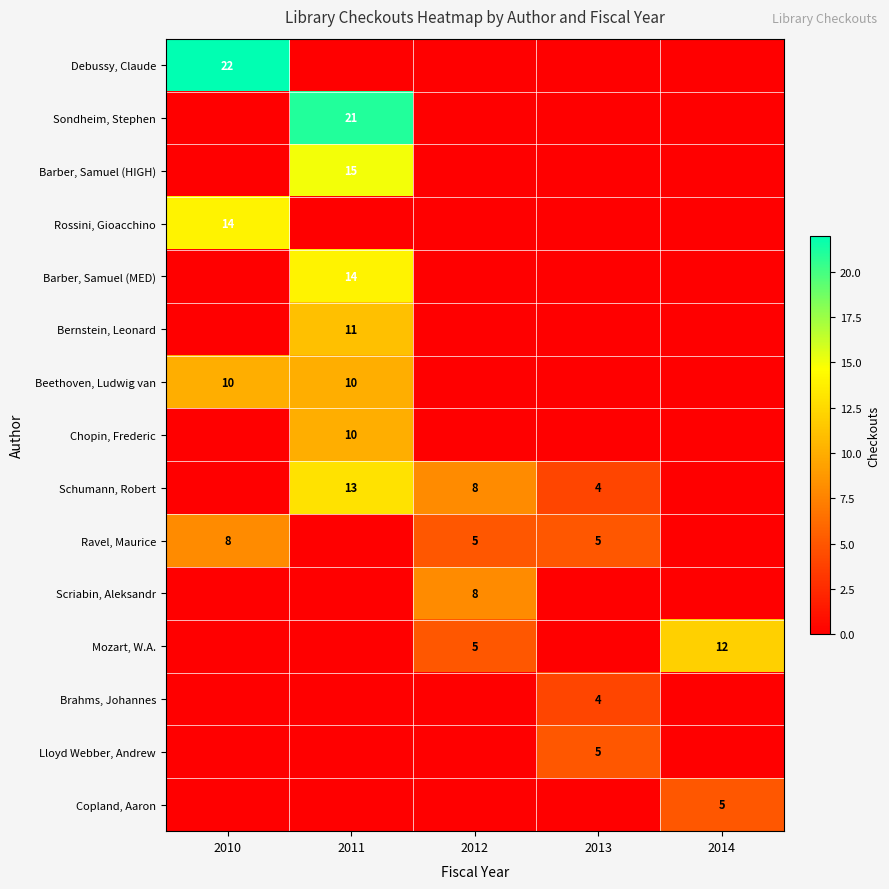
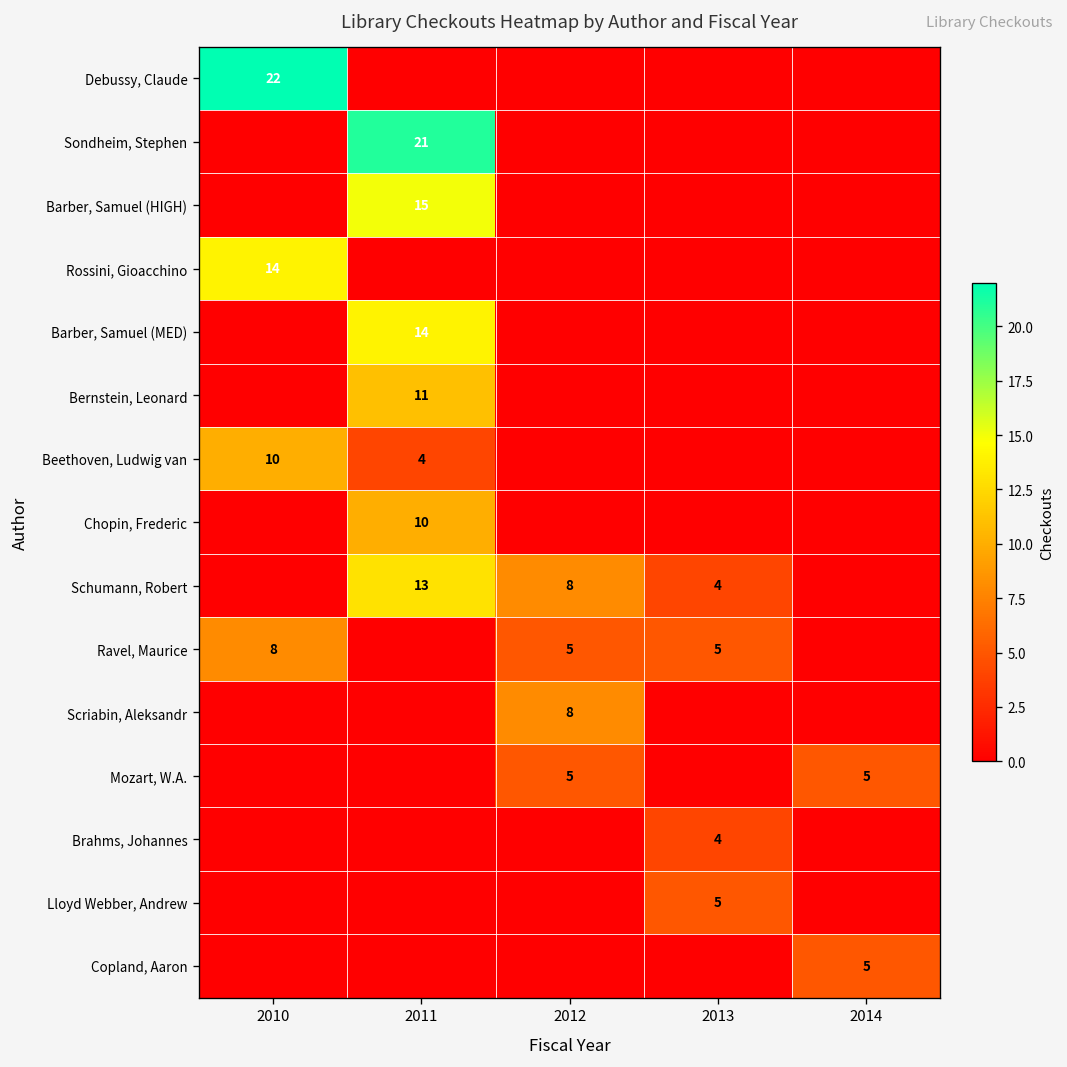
  {
    "Debussy, Claude": {
      "2010": 22
    },
    "Sondheim, Stephen": {
      "2011": 21
    },
    "Barber, Samuel (HIGH)": {
      "2011": 15
    },
    "Rossini, Gioacchino": {
      "2010": 14
    },
    "Barber, Samuel (MED)": {
      "2011": 14
    },
    "Bernstein, Leonard": {
      "2011": 11
    },
    "Beethoven, Ludwig van": {
      "2010": 10,
-     "2011": 10
+     "2011": 4
    },
    "Chopin, Frederic": {
      "2011": 10
    },
    "Schumann, Robert": {
      "2011": 13,
      "2012": 8,
      "2013": 4
    },
    "Ravel, Maurice": {
      "2010": 8,
      "2012": 5,
      "2013": 5
    },
    "Scriabin, Aleksandr": {
      "2012": 8
    },
    "Mozart, W.A.": {
      "2012": 5,
-     "2014": 12
+     "2014": 5
    },
    "Brahms, Johannes": {
      "2013": 4
    },
    "Lloyd Webber, Andrew": {
      "2013": 5
    },
    "Copland, Aaron": {
      "2014": 5
    }
  }
